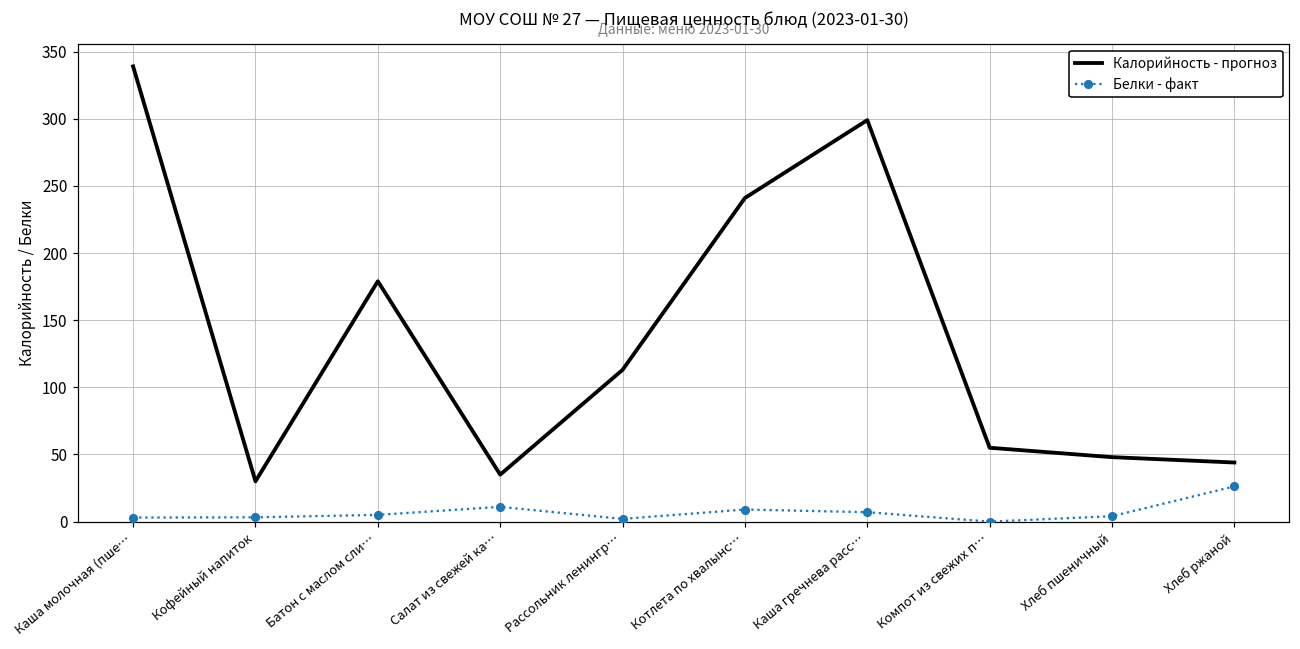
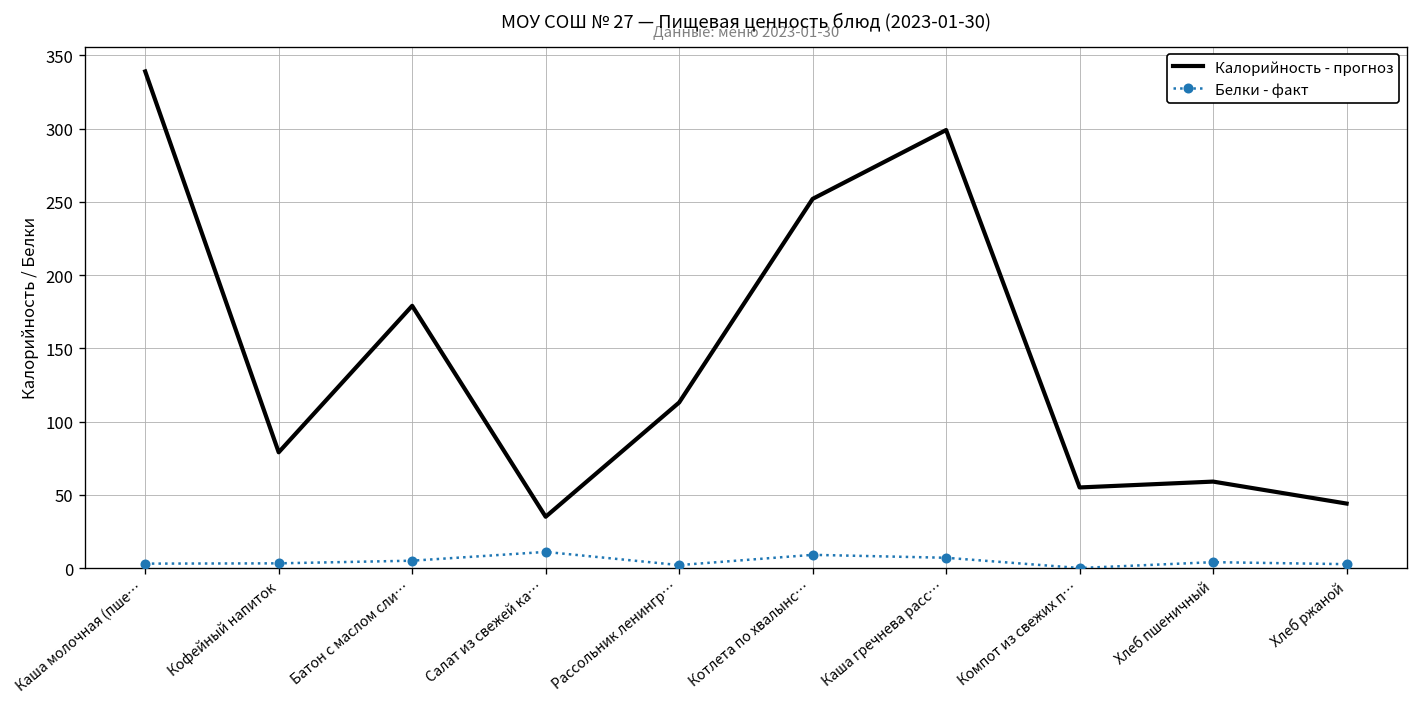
  {
    "Калорийность - прогноз": {
      "Каша молочная (пше…": 339,
-     "Кофейный напиток": 30,
+     "Кофейный напиток": 79,
      "Батон с маслом сли…": 179,
      "Салат из свежей ка…": 35,
      "Рассольник ленингр…": 113,
-     "Котлета по хвалынс…": 241,
+     "Котлета по хвалынс…": 252,
      "Каша гречнева расс…": 299,
      "Компот из свежих п…": 55,
-     "Хлеб пшеничный": 48,
+     "Хлеб пшеничный": 59,
      "Хлеб ржаной": 44
    },
    "Белки - факт": {
      "Каша молочная (пше…": 3,
      "Кофейный напиток": 3,
      "Батон с маслом сли…": 5,
      "Салат из свежей ка…": 11,
      "Рассольник ленингр…": 2,
      "Котлета по хвалынс…": 9,
      "Каша гречнева расс…": 7,
      "Компот из свежих п…": 0,
      "Хлеб пшеничный": 4,
-     "Хлеб ржаной": 26
+     "Хлеб ржаной": 3
    }
  }
